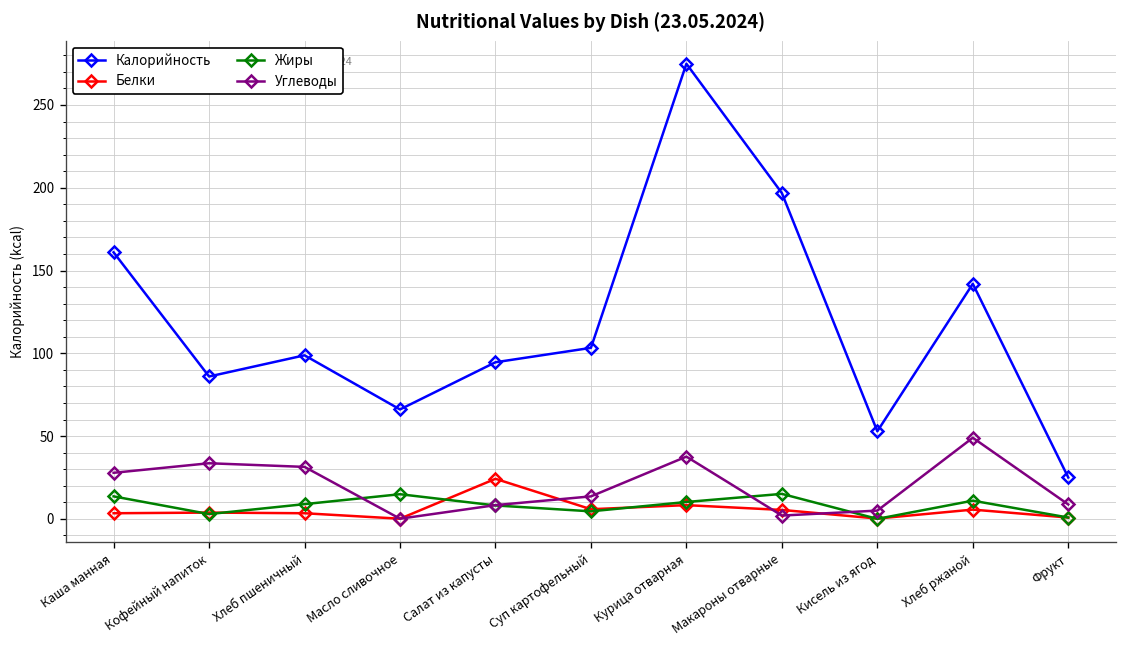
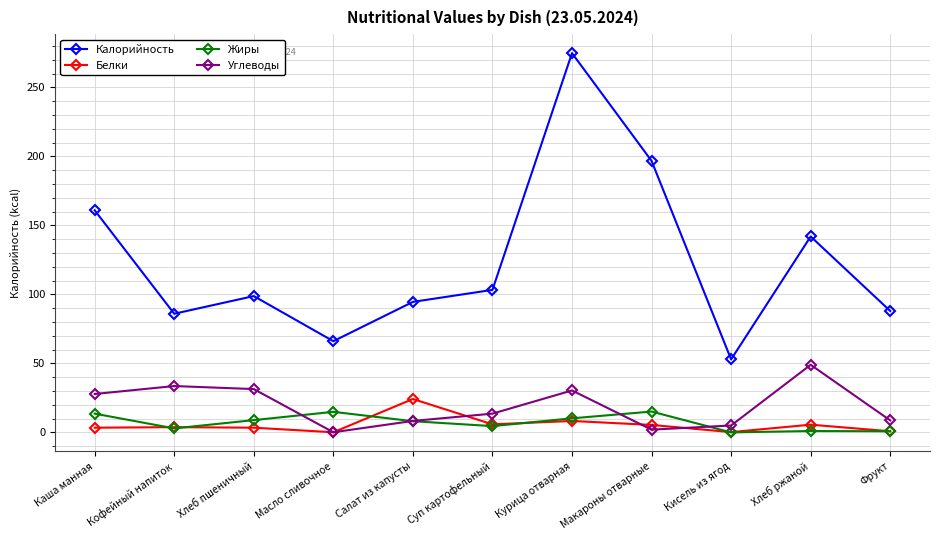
  {
    "Калорийность": {
      "Каша манная": 161,
      "Кофейный напиток": 86,
      "Хлеб пшеничный": 99,
      "Масло сливочное": 66,
      "Салат из капусты": 95,
      "Суп картофельный": 103,
      "Курица отварная": 275,
      "Макароны отварные": 197,
      "Кисель из ягод": 53,
      "Хлеб ржаной": 142,
-     "Фрукт": 25
+     "Фрукт": 88
    },
    "Белки": {
      "Каша манная": 3,
      "Хлеб пшеничный": 3,
      "Салат из капусты": 24,
      "Курица отварная": 8,
      "Макароны отварные": 5,
      "Хлеб ржаной": 6
    },
    "Жиры": {
      "Каша манная": 14,
      "Хлеб пшеничный": 9,
      "Масло сливочное": 15,
      "Курица отварная": 10,
      "Макароны отварные": 15,
-     "Хлеб ржаной": 11
+     "Хлеб ржаной": 1
    },
    "Углеводы": {
      "Каша манная": 28,
      "Кофейный напиток": 34,
      "Хлеб пшеничный": 31,
      "Суп картофельный": 14,
-     "Курица отварная": 38,
+     "Курица отварная": 30,
      "Макароны отварные": 2,
      "Кисель из ягод": 5,
      "Хлеб ржаной": 49,
      "Фрукт": 9
    }
  }
